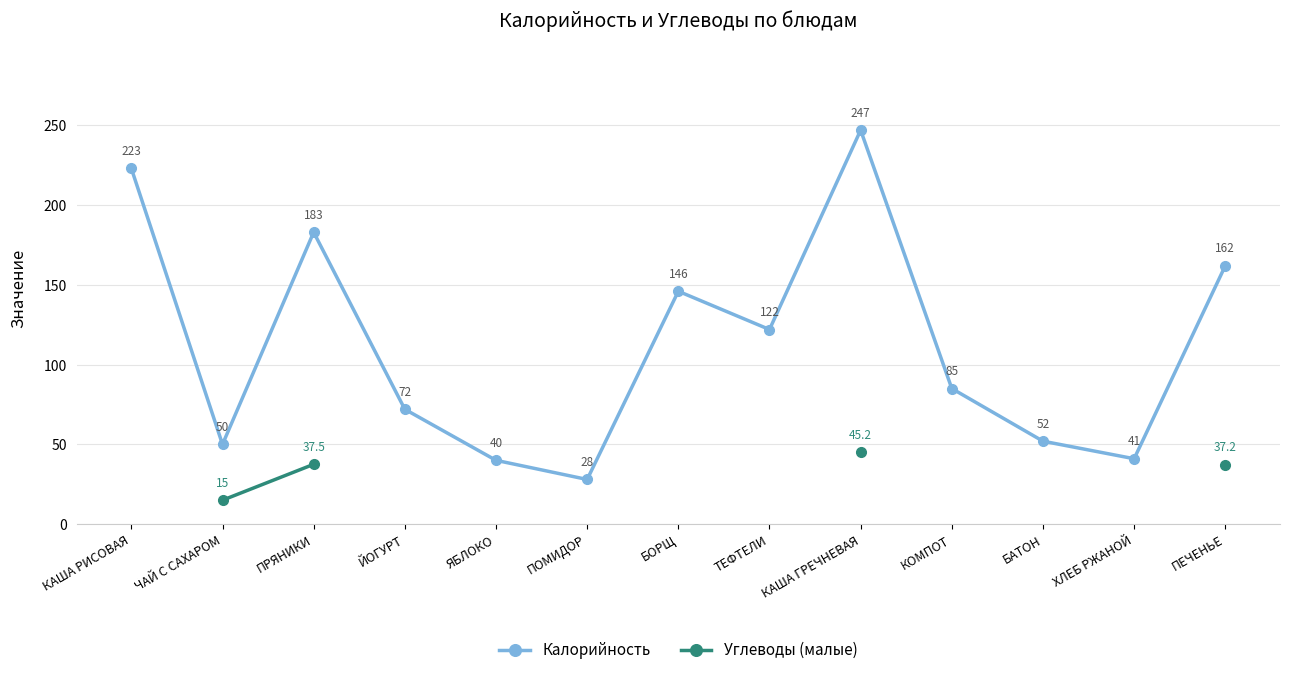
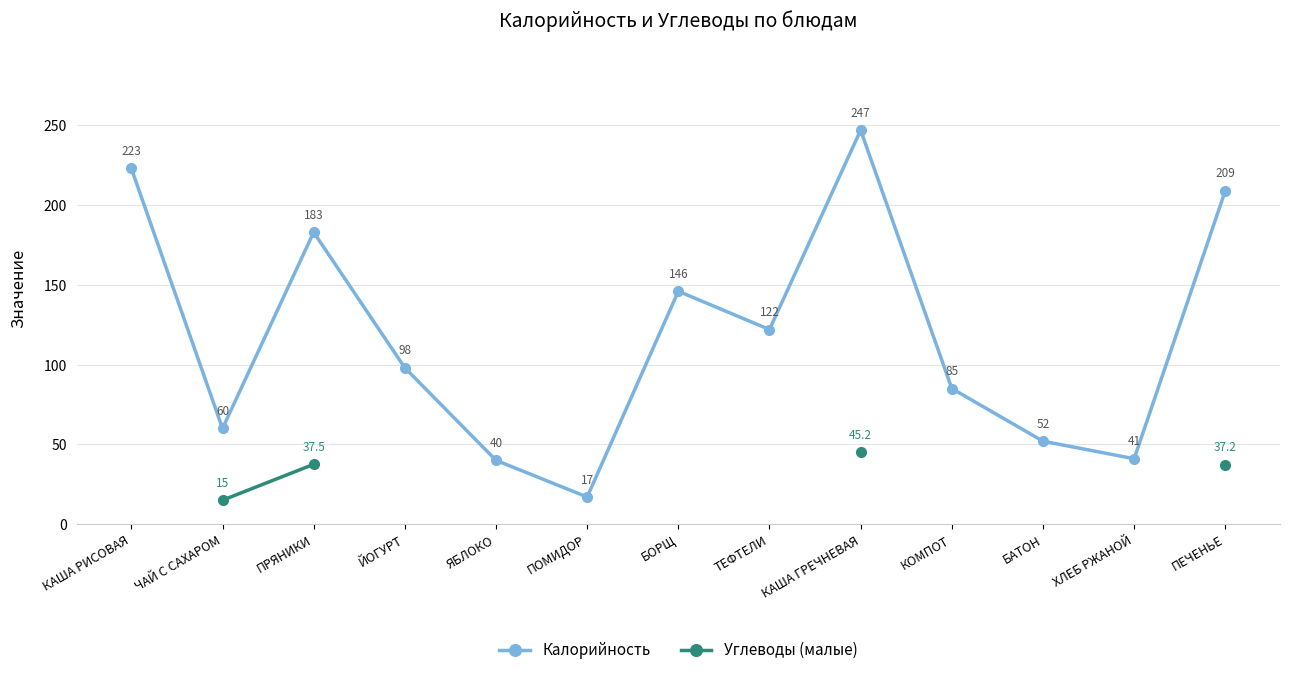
  {
    "Калорийность": {
      "КАША РИСОВАЯ": 223,
-     "ЧАЙ С САХАРОМ": 50,
+     "ЧАЙ С САХАРОМ": 60,
      "ПРЯНИКИ": 183,
-     "ЙОГУРТ": 72,
+     "ЙОГУРТ": 98,
      "ЯБЛОКО": 40,
-     "ПОМИДОР": 28,
+     "ПОМИДОР": 17,
      "БОРЩ": 146,
      "ТЕФТЕЛИ": 122,
      "КАША ГРЕЧНЕВАЯ": 247,
      "КОМПОТ": 85,
      "БАТОН": 52,
      "ХЛЕБ РЖАНОЙ": 41,
-     "ПЕЧЕНЬЕ": 162
+     "ПЕЧЕНЬЕ": 209
    },
    "Углеводы (малые)": {
      "ЧАЙ С САХАРОМ": 15,
      "ПРЯНИКИ": 37.5,
      "КАША ГРЕЧНЕВАЯ": 45.2,
      "ПЕЧЕНЬЕ": 37.2
    }
  }
